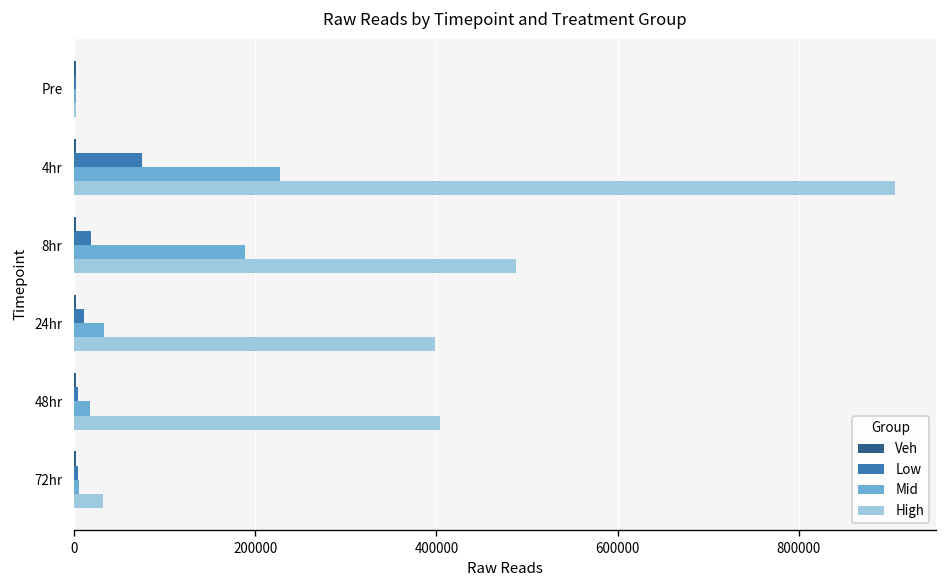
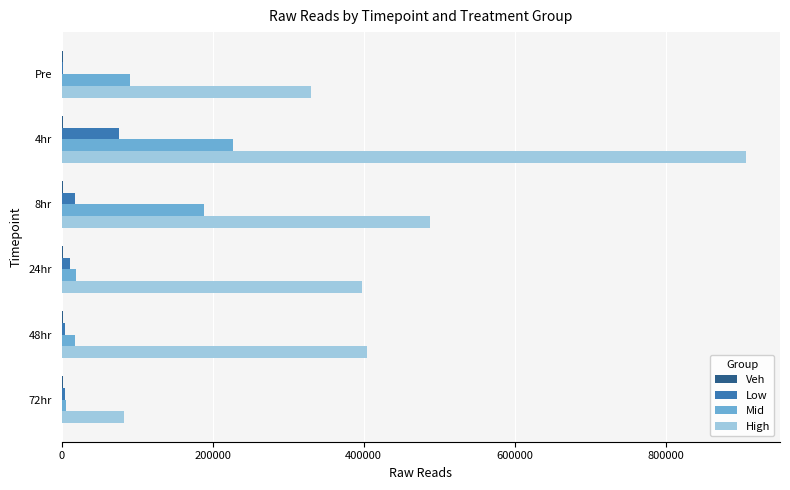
  {
    "Mid": {
-     "Pre": 0,
+     "Pre": 90000,
      "4hr": 230000,
      "8hr": 190000,
-     "24hr": 30000,
+     "24hr": 20000,
      "48hr": 20000,
      "72hr": 10000
    },
    "High": {
-     "Pre": 0,
+     "Pre": 330000,
      "4hr": 910000,
      "8hr": 490000,
      "24hr": 400000,
      "48hr": 400000,
-     "72hr": 30000
+     "72hr": 80000
    }
  }
